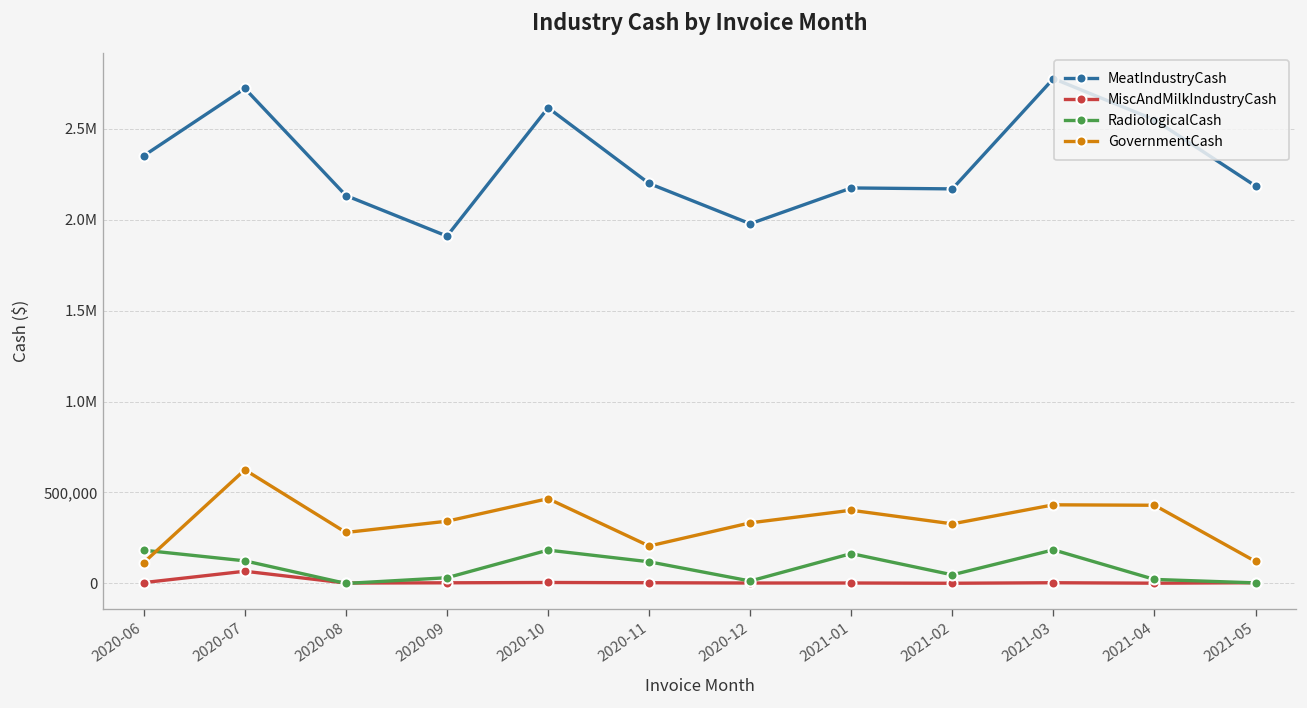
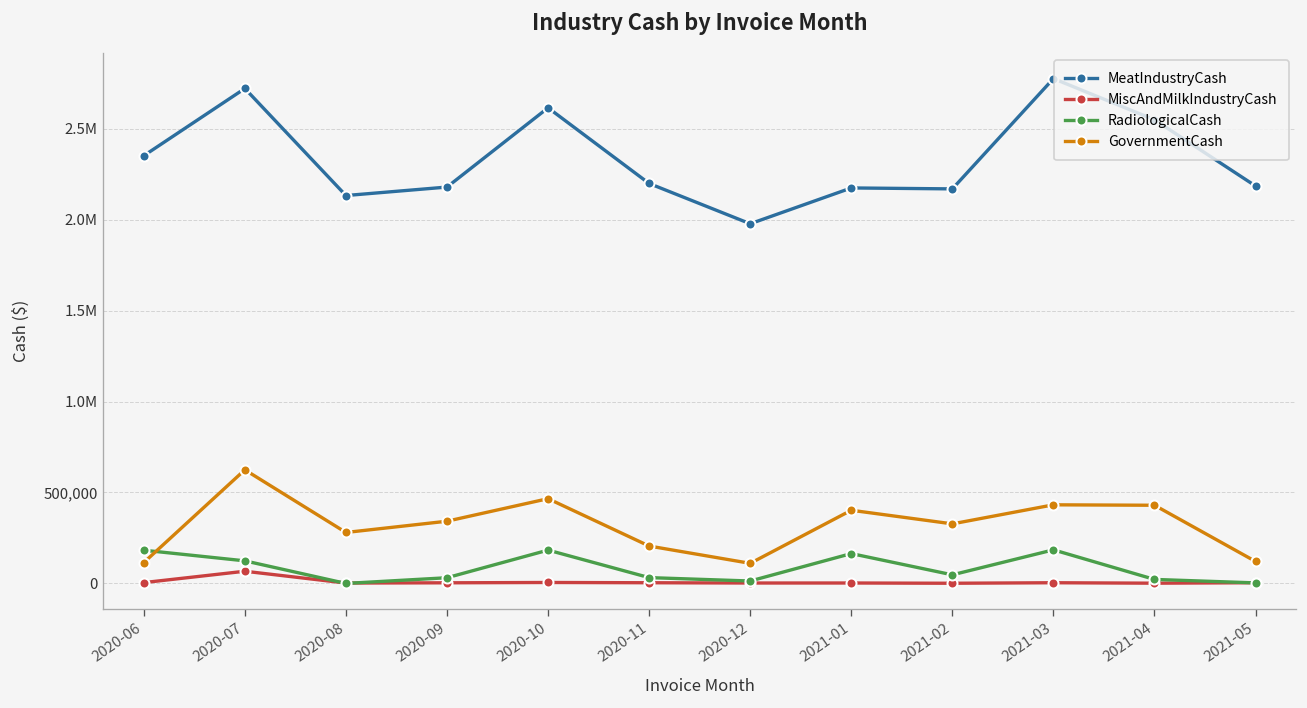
  {
    "MeatIndustryCash": {
      "2020-06": "2,350,000",
      "2020-07": "2,720,000",
      "2020-08": "2,130,000",
-     "2020-09": "1,910,000",
+     "2020-09": "2,180,000",
      "2020-10": "2,620,000",
      "2020-11": "2,200,000",
      "2020-12": "1,980,000",
      "2021-01": "2,170,000",
      "2021-02": "2,170,000",
      "2021-05": "2,190,000"
    },
    "MiscAndMilkIndustryCash": {
      "2020-06": "0",
      "2020-07": "70,000",
      "2020-09": "0",
      "2020-10": "10,000",
      "2020-11": "0",
      "2021-01": "0",
      "2021-02": "0",
      "2021-03": "0",
      "2021-04": "0"
    },
    "RadiologicalCash": {
      "2020-06": "180,000",
      "2020-07": "120,000",
      "2020-09": "30,000",
      "2020-10": "180,000",
-     "2020-11": "120,000",
+     "2020-11": "30,000",
      "2021-01": "160,000",
      "2021-02": "50,000",
      "2021-03": "180,000",
      "2021-04": "20,000"
    },
    "GovernmentCash": {
      "2020-06": "110,000",
      "2020-07": "620,000",
      "2020-08": "280,000",
      "2020-09": "340,000",
      "2020-10": "470,000",
      "2020-11": "210,000",
-     "2020-12": "330,000",
+     "2020-12": "110,000",
      "2021-01": "400,000",
      "2021-02": "330,000",
      "2021-03": "430,000",
      "2021-04": "430,000",
      "2021-05": "120,000"
    }
  }
